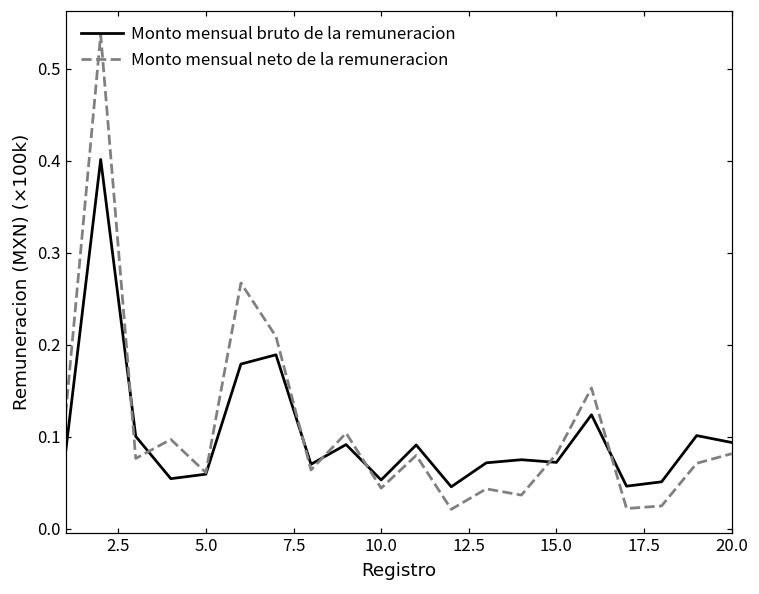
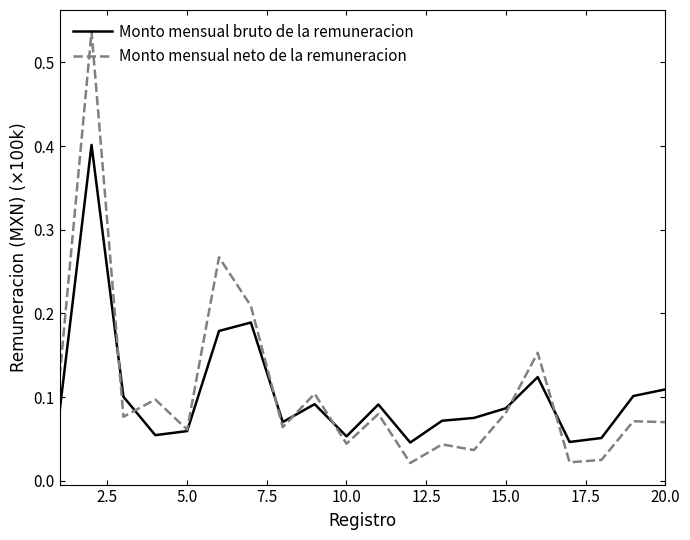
  {
    "Monto mensual bruto de la remuneracion": {
      "10.0": 0.05,
-     "15.0": 0.07,
-     "20.0": 0.09
+     "15.0": 0.09,
+     "20.0": 0.11
    },
    "Monto mensual neto de la remuneracion": {
      "10.0": 0.04,
      "15.0": 0.08,
-     "20.0": 0.08
+     "20.0": 0.07
    }
  }
